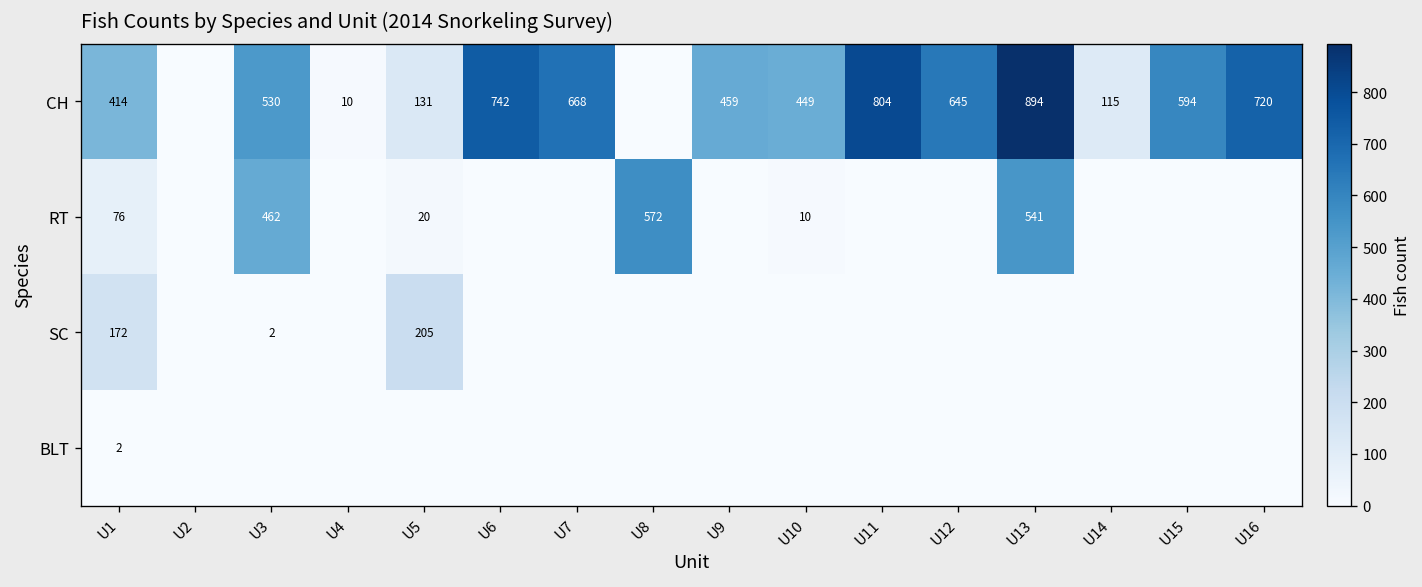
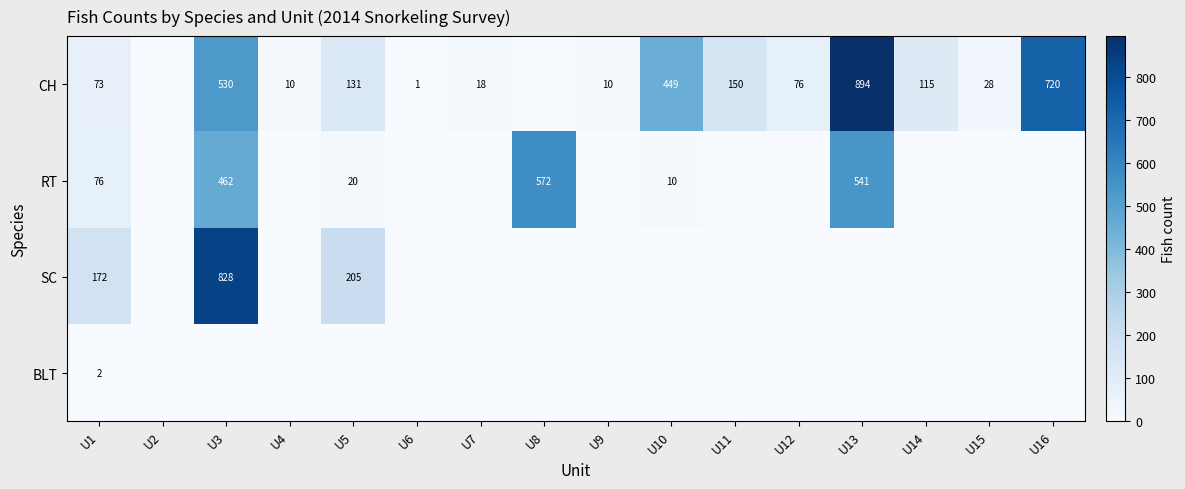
  {
    "CH": {
-     "U1": 414,
+     "U1": 73,
      "U3": 530,
      "U4": 10,
      "U5": 131,
-     "U6": 742,
-     "U7": 668,
-     "U9": 459,
+     "U6": 1,
+     "U7": 18,
+     "U9": 10,
      "U10": 449,
-     "U11": 804,
-     "U12": 645,
+     "U11": 150,
+     "U12": 76,
      "U13": 894,
      "U14": 115,
-     "U15": 594,
+     "U15": 28,
      "U16": 720
    },
    "RT": {
      "U1": 76,
      "U3": 462,
      "U5": 20,
      "U8": 572,
      "U10": 10,
      "U13": 541
    },
    "SC": {
      "U1": 172,
-     "U3": 2,
+     "U3": 828,
      "U5": 205
    },
    "BLT": {
      "U1": 2
    }
  }
